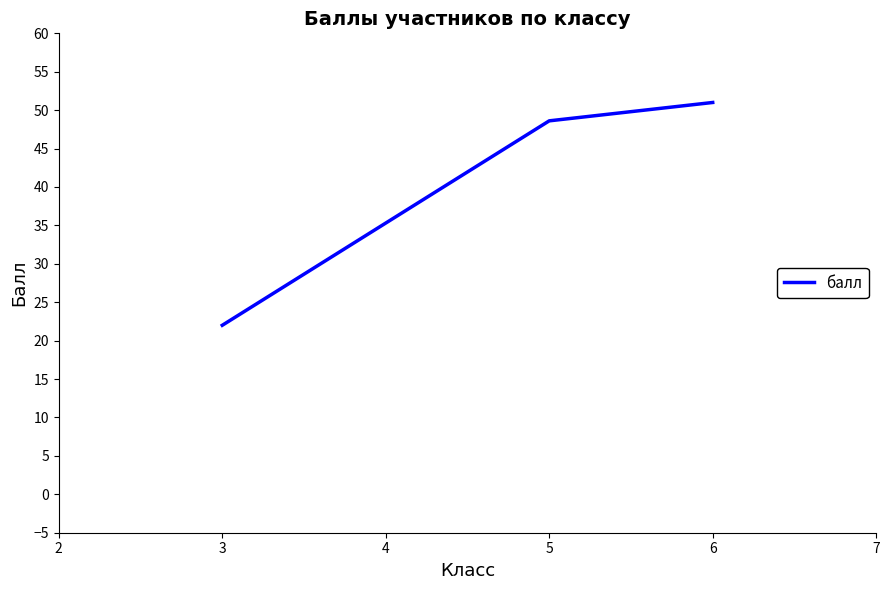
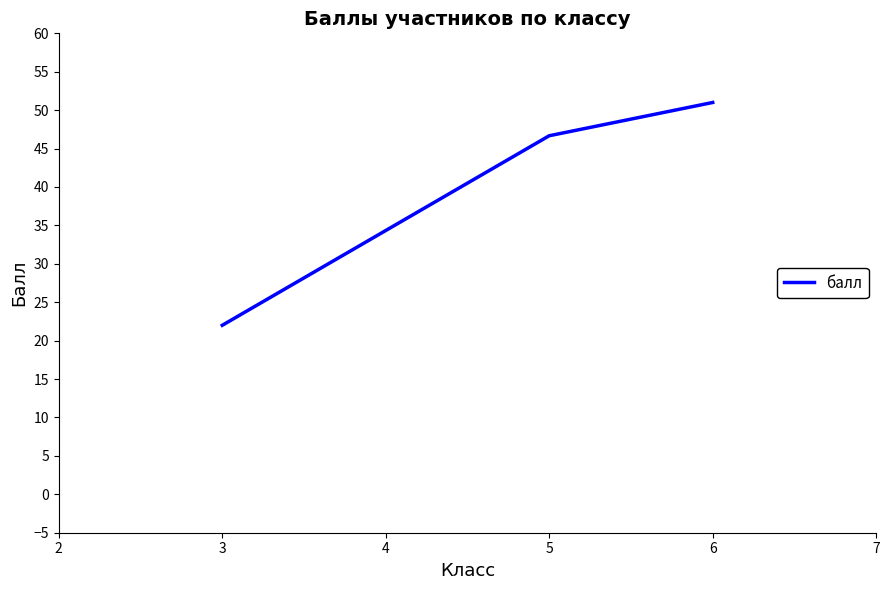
  {
    "3": 22,
-   "5": 49,
+   "5": 47,
    "6": 51
  }
